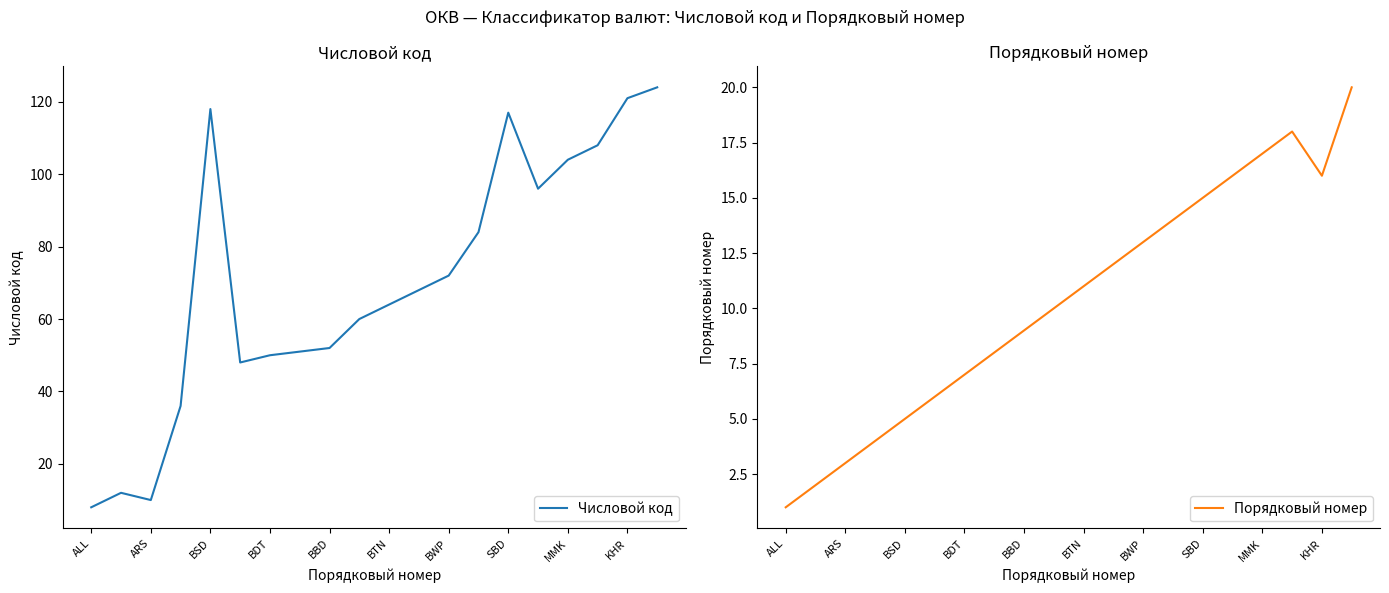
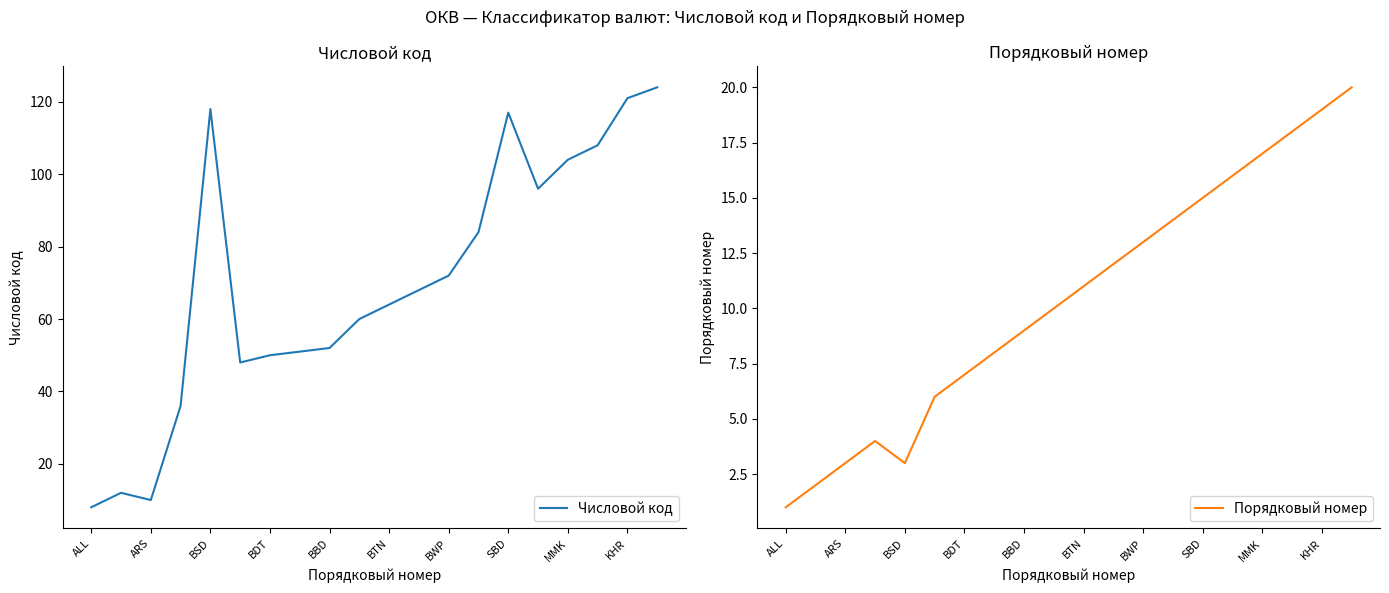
  {
    "Числовой код": {
      "ALL": 8,
      "ARS": 10,
      "BSD": 118,
      "BDT": 50,
      "BBD": 52,
      "BTN": 64,
      "BWP": 72,
      "SBD": 117,
      "MMK": 104,
      "KHR": 121
    },
    "Порядковый номер": {
      "ALL": 1,
      "ARS": 3,
-     "BSD": 5,
+     "BSD": 3,
      "BDT": 7,
      "BBD": 9,
      "BTN": 11,
      "BWP": 13,
      "SBD": 15,
      "MMK": 17,
-     "KHR": 16
+     "KHR": 19
    }
  }
